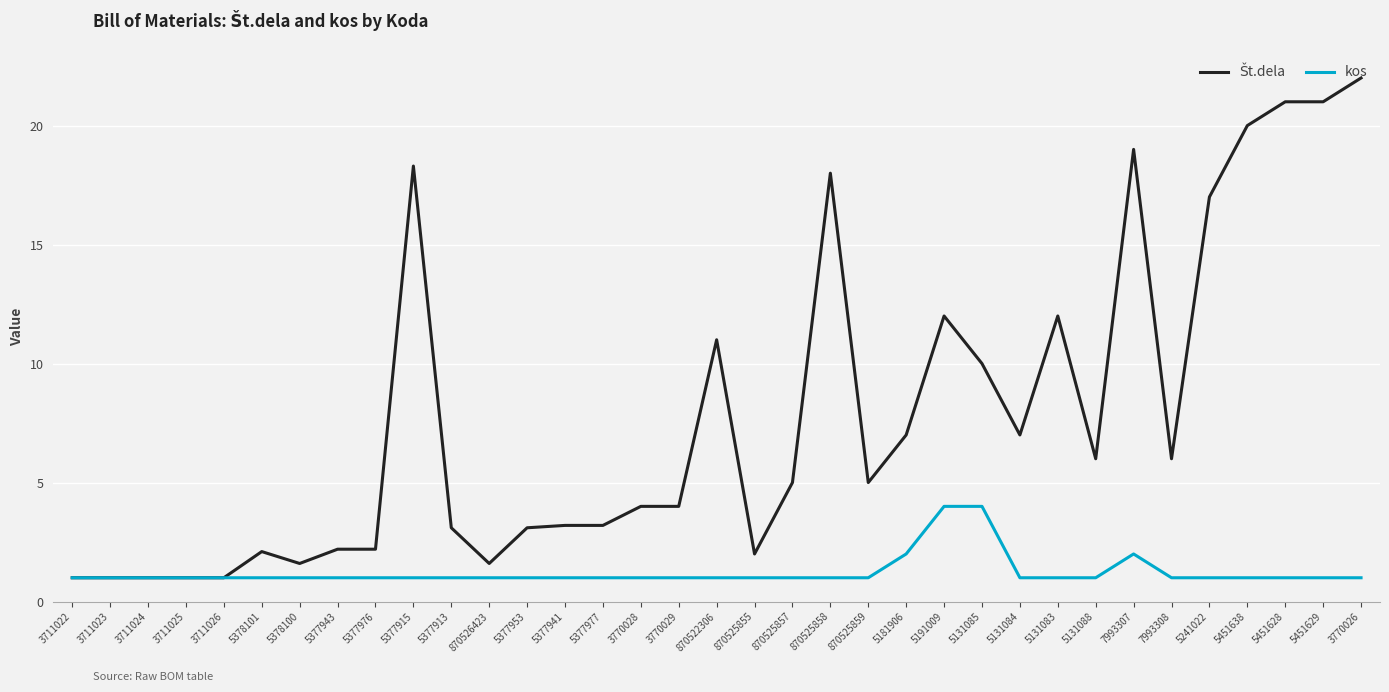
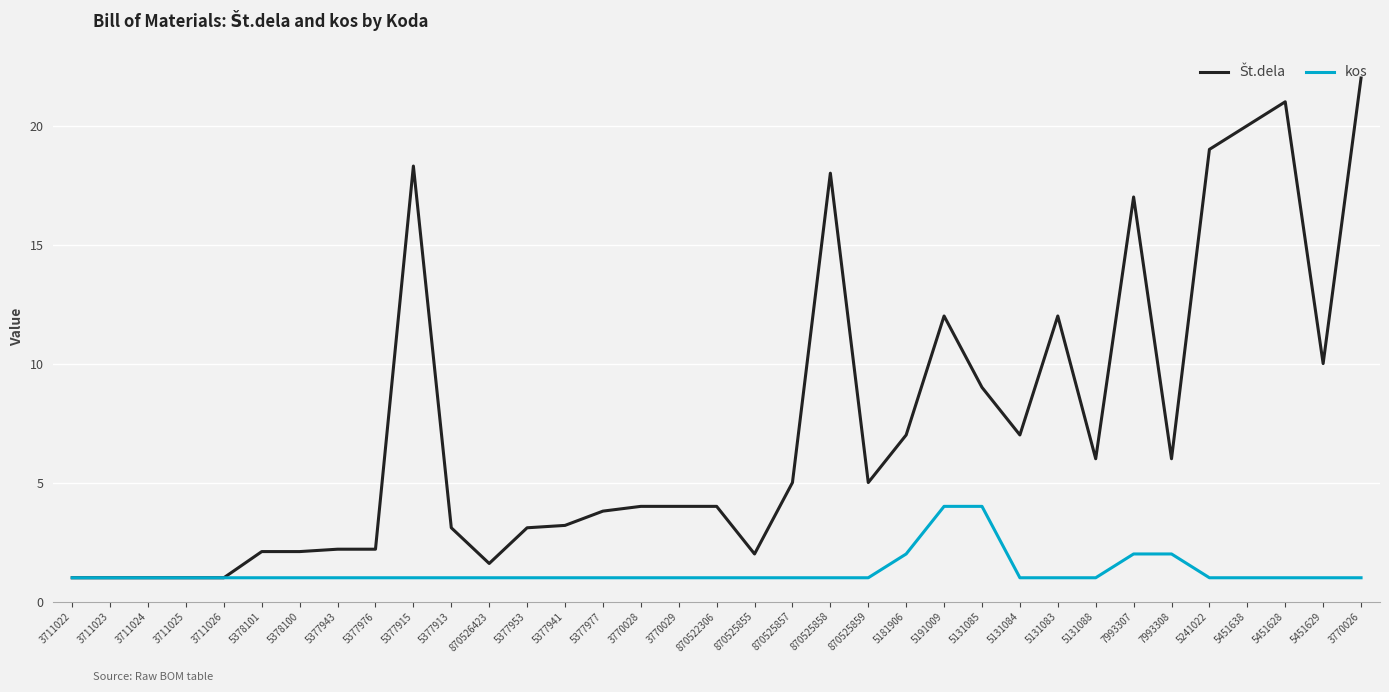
  {
    "Št.dela": {
      "5378101": 2.1,
-     "5378100": 1.6,
+     "5378100": 2.1,
      "5377943": 2.2,
      "5377976": 2.2,
      "5377915": 18.3,
      "5377913": 3.1,
      "870526423": 1.6,
      "5377953": 3.1,
      "5377941": 3.2,
-     "5377977": 3.2,
+     "5377977": 3.8,
      "3770028": 4.0,
      "3770029": 4.0,
-     "870522306": 11,
+     "870522306": 4,
      "870525855": 2.0,
      "870525857": 5.0,
      "870525858": 18.0,
      "870525859": 5.0,
      "5181906": 7.0,
      "5191009": 12.0,
-     "5131085": 10,
+     "5131085": 9,
      "5131084": 7.0,
      "5131083": 12.0,
      "5131088": 6.0,
-     "7993307": 19,
+     "7993307": 17,
      "7993308": 6.0,
-     "5241022": 17,
+     "5241022": 19,
      "5451638": 20.0,
      "5451628": 21.0,
-     "5451629": 21,
+     "5451629": 10,
      "3770026": 22.0
    },
    "kos": {
      "5378101": 1,
      "5378100": 1,
      "5377943": 1,
      "5377976": 1,
      "5377915": 1,
      "5377913": 1,
      "870526423": 1,
      "5377953": 1,
      "5377941": 1,
      "5377977": 1,
      "3770028": 1,
      "3770029": 1,
      "870522306": 1,
      "870525855": 1,
      "870525857": 1,
      "870525858": 1,
      "870525859": 1,
      "5181906": 2,
      "5191009": 4,
      "5131085": 4,
      "5131084": 1,
      "5131083": 1,
      "5131088": 1,
      "7993307": 2,
-     "7993308": 1,
+     "7993308": 2,
      "5241022": 1,
      "5451638": 1,
      "5451628": 1,
      "5451629": 1,
      "3770026": 1
    }
  }
